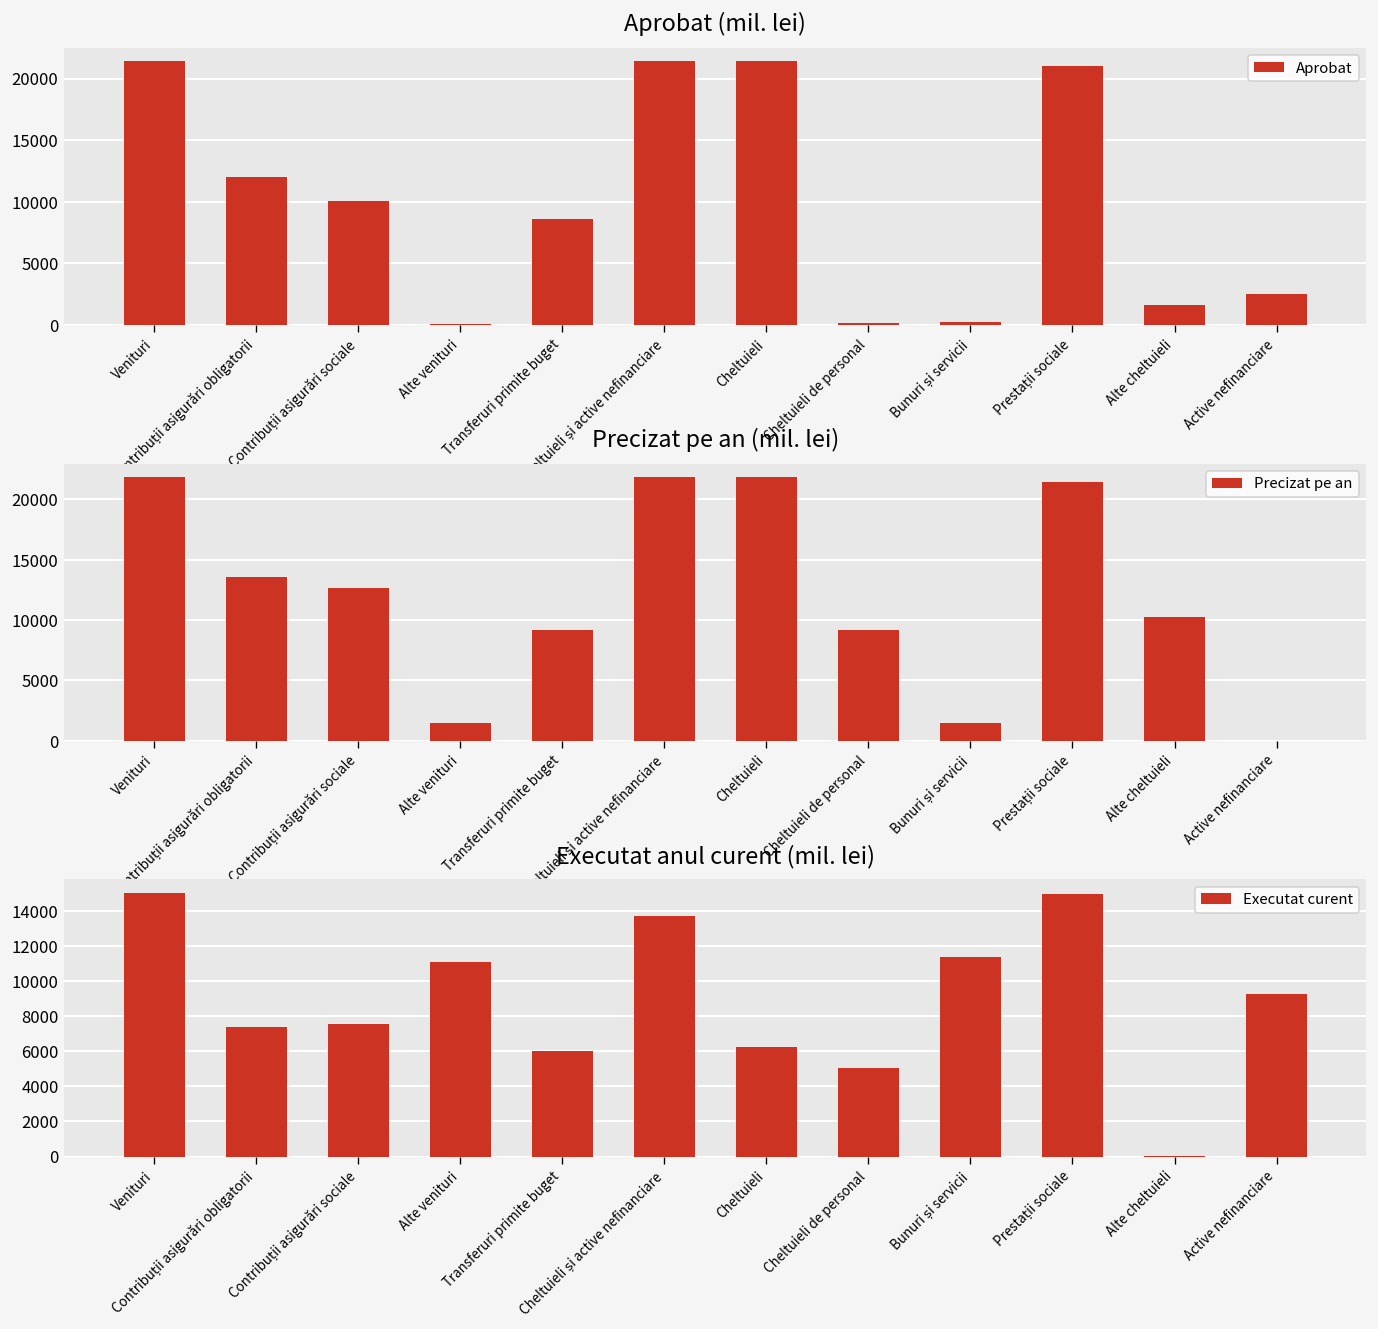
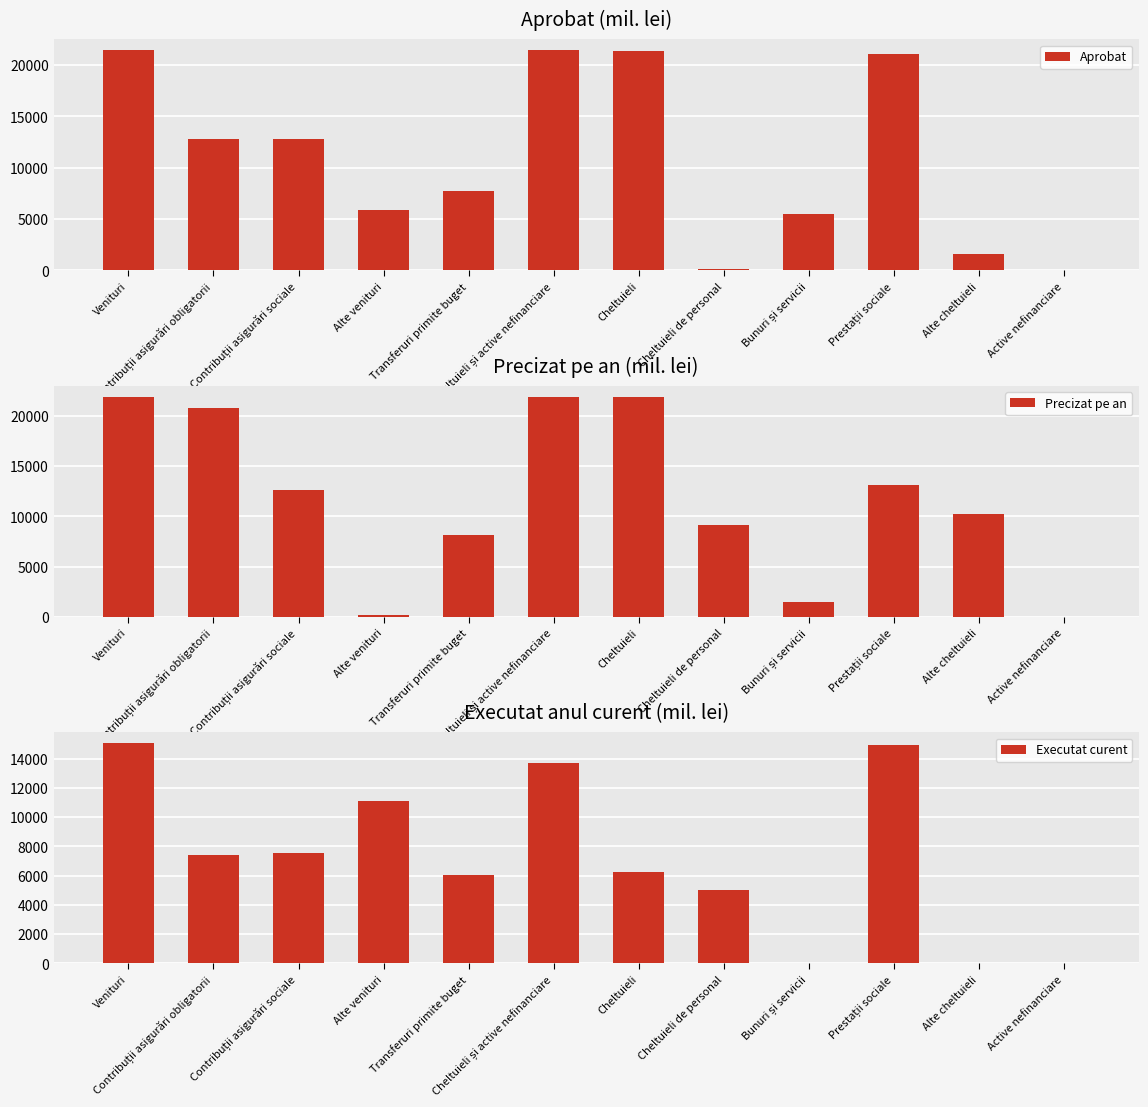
  {
    "Aprobat (mil. lei)": {
      "Venituri": 21400,
-     "Contribuții asigurări obligatorii": 12000,
-     "Contribuții asigurări sociale": 10100,
-     "Alte venituri": 100,
-     "Transferuri primite buget": 8600,
+     "Contribuții asigurări obligatorii": 12800,
+     "Contribuții asigurări sociale": 12800,
+     "Alte venituri": 5800,
+     "Transferuri primite buget": 7800,
      "Cheltuieli și active nefinanciare": 21400,
      "Cheltuieli": 21400,
-     "Bunuri și servicii": 200,
+     "Bunuri și servicii": 5500,
      "Prestații sociale": 21000,
      "Alte cheltuieli": 1600,
-     "Active nefinanciare": 2500
+     "Active nefinanciare": 0
    },
    "Precizat pe an (mil. lei)": {
      "Venituri": 21900,
-     "Contribuții asigurări obligatorii": 13600,
+     "Contribuții asigurări obligatorii": 20700,
      "Contribuții asigurări sociale": 12600,
-     "Alte venituri": 1500,
-     "Transferuri primite buget": 9200,
+     "Alte venituri": 100,
+     "Transferuri primite buget": 8200,
      "Cheltuieli și active nefinanciare": 21900,
      "Cheltuieli": 21900,
      "Cheltuieli de personal": 9200,
      "Bunuri și servicii": 1400,
-     "Prestații sociale": 21400,
+     "Prestații sociale": 13100,
      "Alte cheltuieli": 10300
    },
    "Executat anul curent (mil. lei)": {
      "Venituri": 15000,
      "Contribuții asigurări obligatorii": 7400,
      "Contribuții asigurări sociale": 7500,
      "Alte venituri": 11100,
      "Transferuri primite buget": 6000,
      "Cheltuieli și active nefinanciare": 13700,
      "Cheltuieli": 6200,
      "Cheltuieli de personal": 5000,
-     "Bunuri și servicii": 11300,
+     "Bunuri și servicii": 0,
      "Prestații sociale": 14900,
-     "Active nefinanciare": 9300
+     "Active nefinanciare": 0
    }
  }
